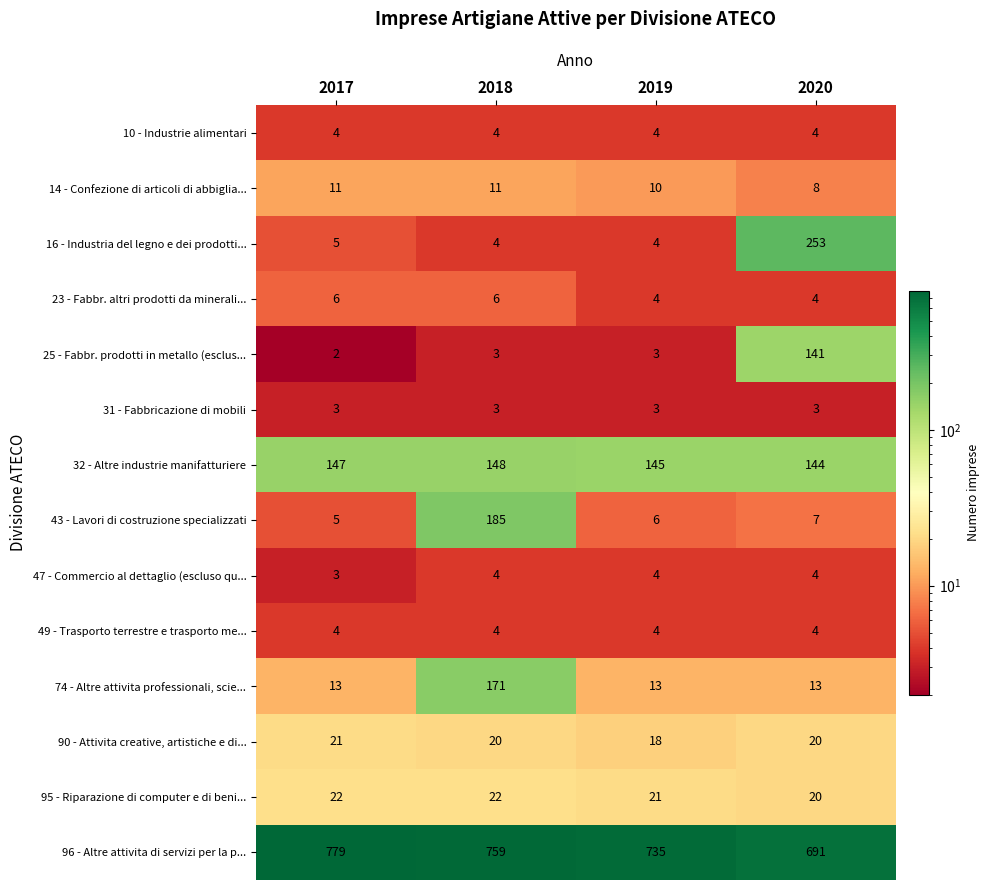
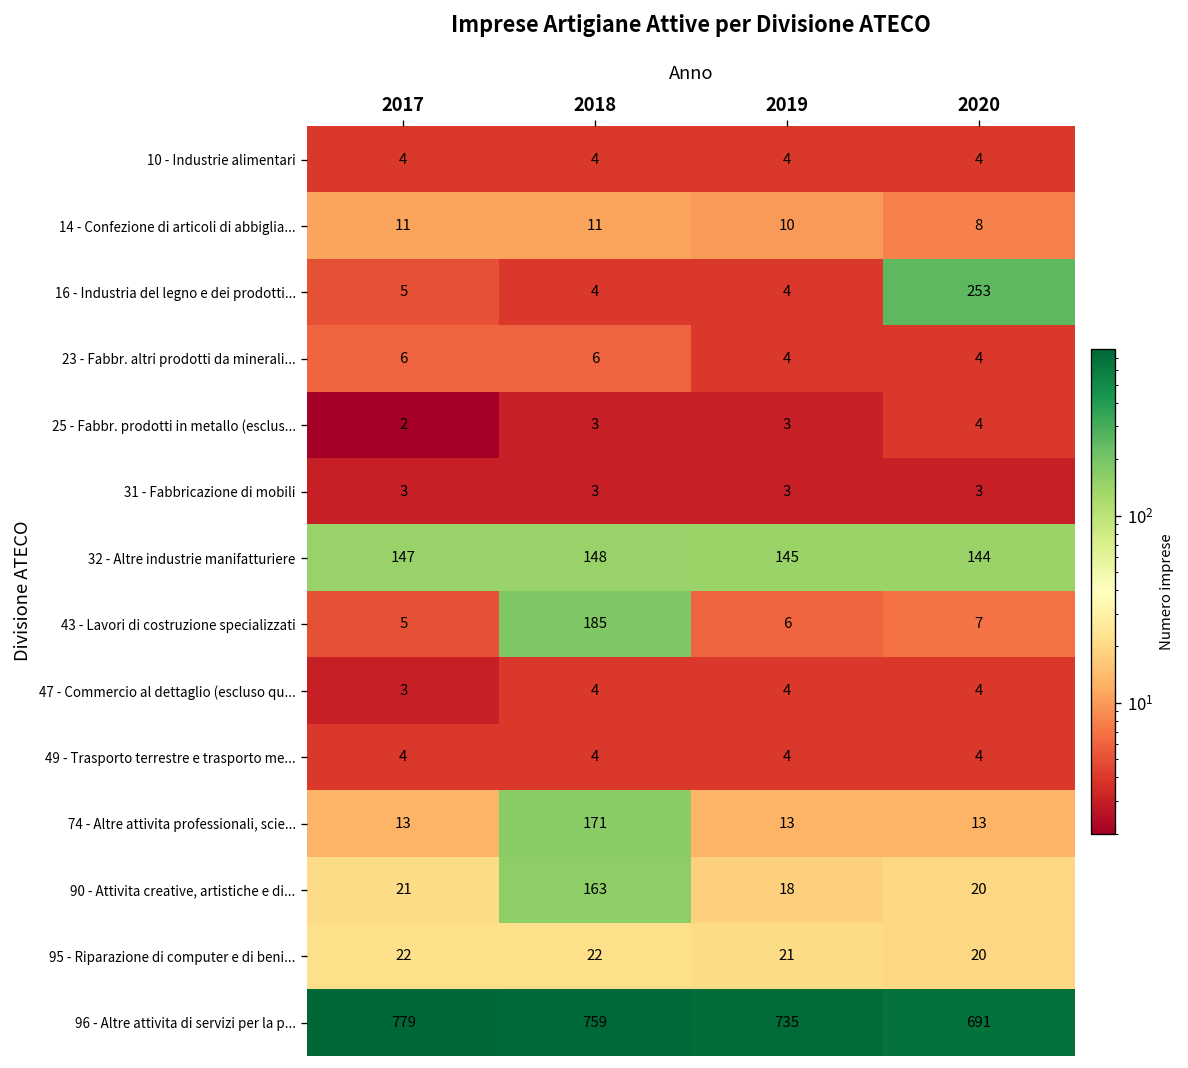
  {
    "10 - Industrie alimentari": {
      "2017": 4,
      "2018": 4,
      "2019": 4,
      "2020": 4
    },
    "14 - Confezione di articoli di abbiglia...": {
      "2017": 11,
      "2018": 11,
      "2019": 10,
      "2020": 8
    },
    "16 - Industria del legno e dei prodotti...": {
      "2017": 5,
      "2018": 4,
      "2019": 4,
      "2020": 253
    },
    "23 - Fabbr. altri prodotti da minerali...": {
      "2017": 6,
      "2018": 6,
      "2019": 4,
      "2020": 4
    },
    "25 - Fabbr. prodotti in metallo (esclus...": {
      "2017": 2,
      "2018": 3,
      "2019": 3,
-     "2020": 141
+     "2020": 4
    },
    "31 - Fabbricazione di mobili": {
      "2017": 3,
      "2018": 3,
      "2019": 3,
      "2020": 3
    },
    "32 - Altre industrie manifatturiere": {
      "2017": 147,
      "2018": 148,
      "2019": 145,
      "2020": 144
    },
    "43 - Lavori di costruzione specializzati": {
      "2017": 5,
      "2018": 185,
      "2019": 6,
      "2020": 7
    },
    "47 - Commercio al dettaglio (escluso qu...": {
      "2017": 3,
      "2018": 4,
      "2019": 4,
      "2020": 4
    },
    "49 - Trasporto terrestre e trasporto me...": {
      "2017": 4,
      "2018": 4,
      "2019": 4,
      "2020": 4
    },
    "74 - Altre attivita professionali, scie...": {
      "2017": 13,
      "2018": 171,
      "2019": 13,
      "2020": 13
    },
    "90 - Attivita creative, artistiche e di...": {
      "2017": 21,
-     "2018": 20,
+     "2018": 163,
      "2019": 18,
      "2020": 20
    },
    "95 - Riparazione di computer e di beni...": {
      "2017": 22,
      "2018": 22,
      "2019": 21,
      "2020": 20
    },
    "96 - Altre attivita di servizi per la p...": {
      "2017": 779,
      "2018": 759,
      "2019": 735,
      "2020": 691
    }
  }
